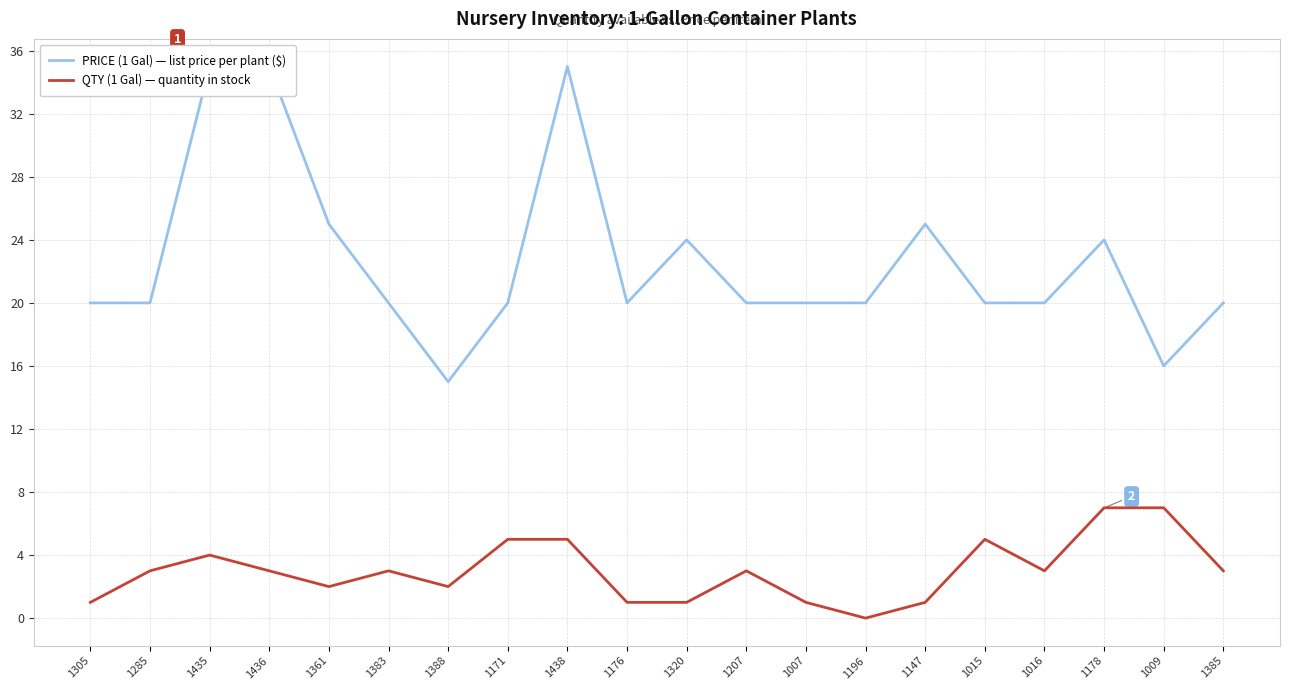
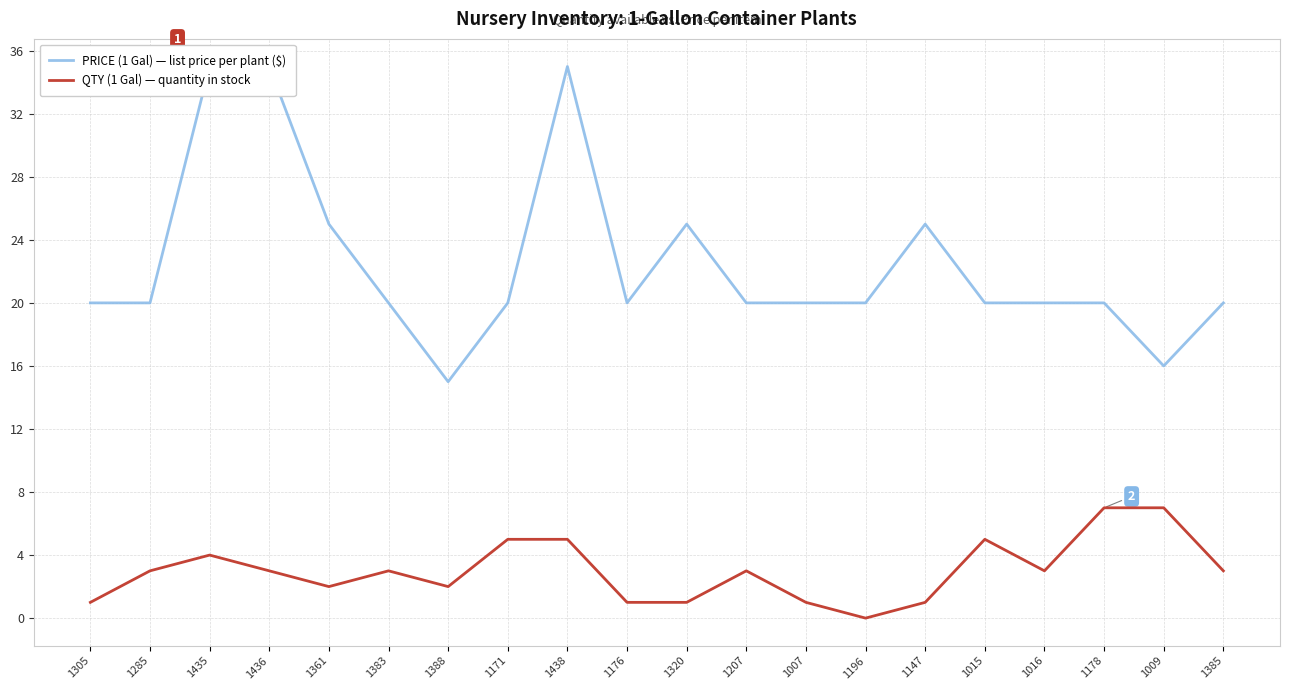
  {
    "PRICE (1 Gal) — list price per plant ($)": {
      "1305": 20,
      "1285": 20,
      "1361": 25,
      "1383": 20,
      "1388": 15,
      "1171": 20,
      "1438": 35,
      "1176": 20,
-     "1320": 24,
+     "1320": 25,
      "1207": 20,
      "1007": 20,
      "1196": 20,
      "1147": 25,
      "1015": 20,
      "1016": 20,
-     "1178": 24,
+     "1178": 20,
      "1009": 16,
      "1385": 20
    },
    "QTY (1 Gal) — quantity in stock": {
      "1305": 1,
      "1285": 3,
      "1435": 4,
      "1436": 3,
      "1361": 2,
      "1383": 3,
      "1388": 2,
      "1171": 5,
      "1438": 5,
      "1176": 1,
      "1320": 1,
      "1207": 3,
      "1007": 1,
      "1196": 0,
      "1147": 1,
      "1015": 5,
      "1016": 3,
      "1178": 7,
      "1009": 7,
      "1385": 3
    }
  }
